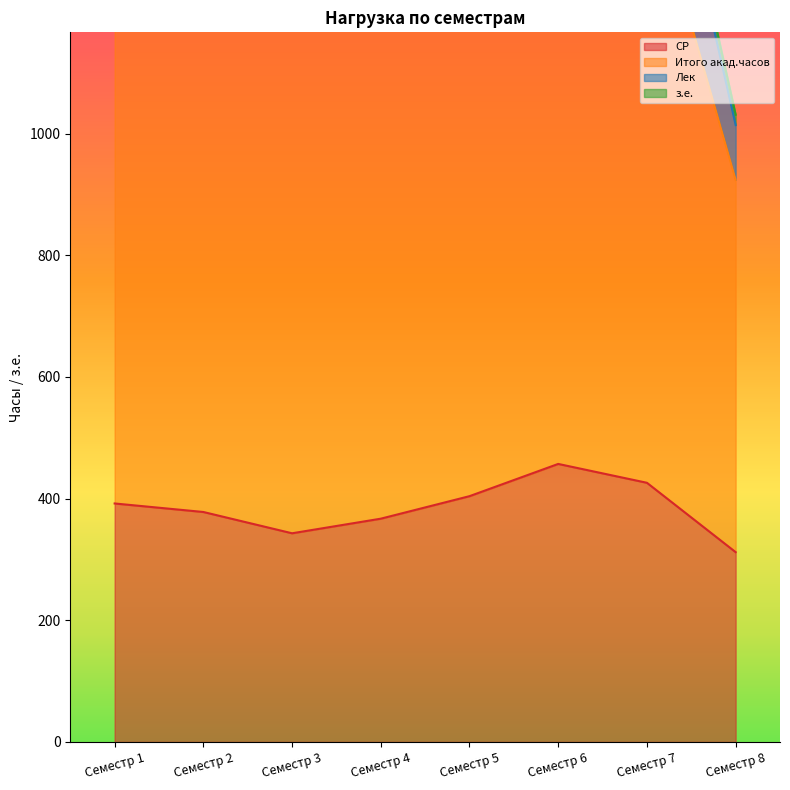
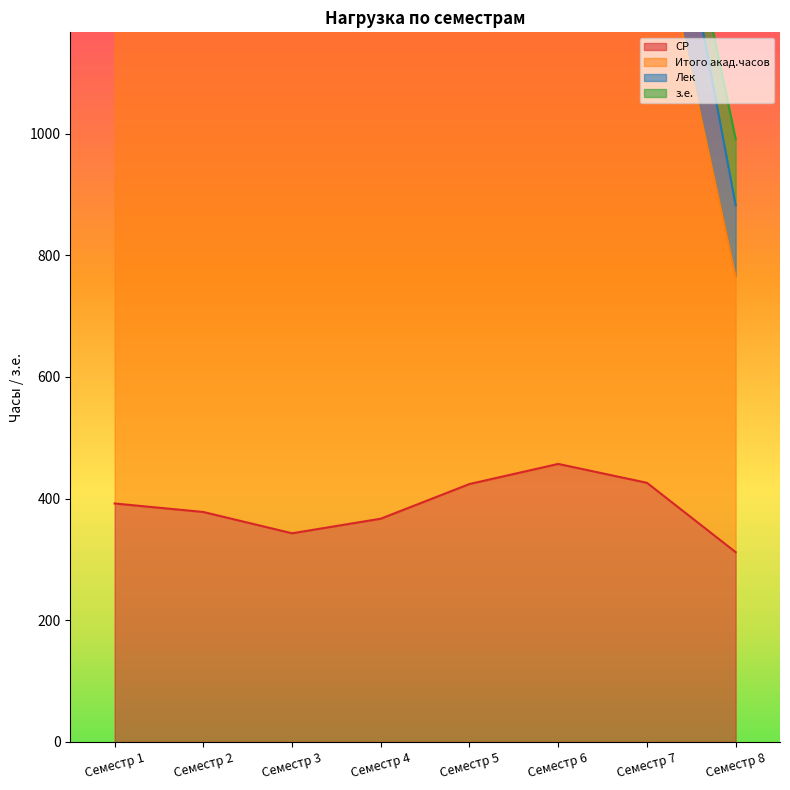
  {
    "СР": {
      "Семестр 1": 390,
      "Семестр 2": 380,
      "Семестр 3": 340,
      "Семестр 4": 370,
-     "Семестр 5": 400,
+     "Семестр 5": 420,
      "Семестр 6": 460,
      "Семестр 7": 430,
      "Семестр 8": 310
    },
    "Итого акад.часов": {
-     "Семестр 8": 610
+     "Семестр 8": 450
    },
    "Лек": {
-     "Семестр 8": 90
+     "Семестр 8": 120
    },
    "з.е.": {
-     "Семестр 8": 20
+     "Семестр 8": 110
    }
  }
